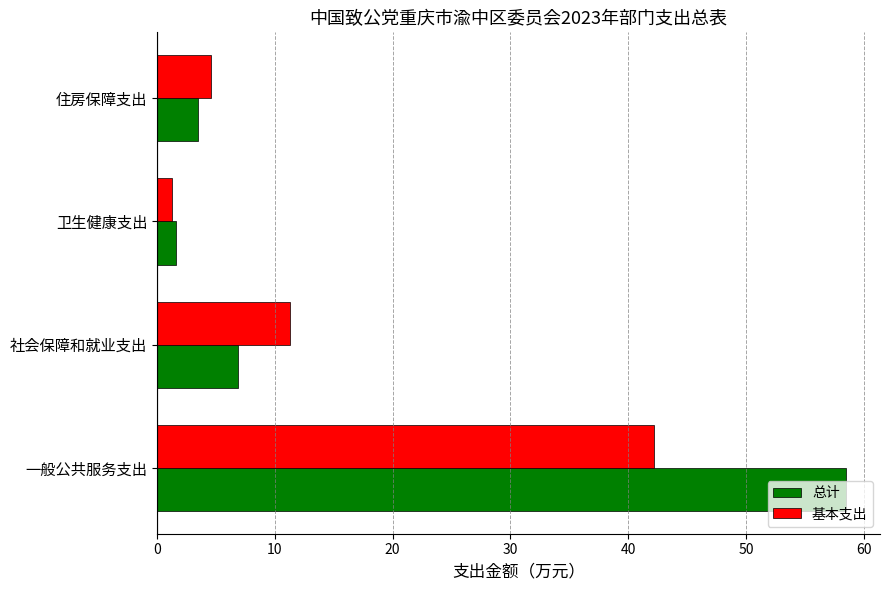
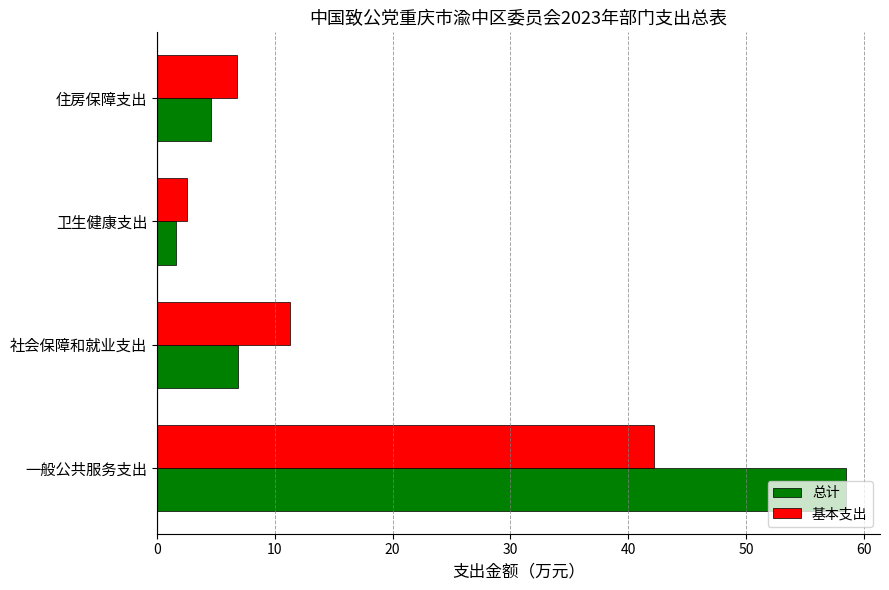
  {
    "总计": {
-     "住房保障支出": 3.4,
+     "住房保障支出": 4.6,
      "卫生健康支出": 1.6,
      "社会保障和就业支出": 6.9
    },
    "基本支出": {
-     "住房保障支出": 4.6,
-     "卫生健康支出": 1.3,
+     "住房保障支出": 6.8,
+     "卫生健康支出": 2.5,
      "社会保障和就业支出": 11.3,
      "一般公共服务支出": 42.2
    }
  }
